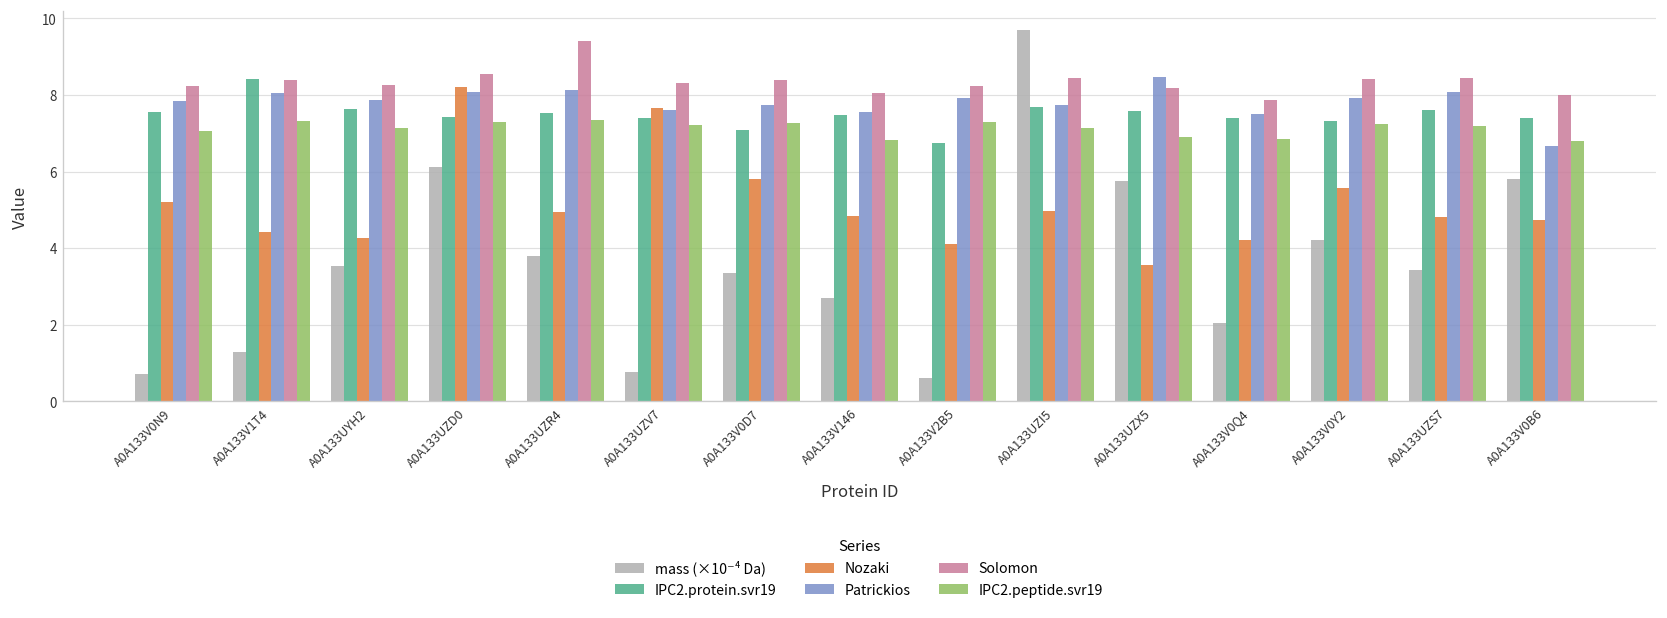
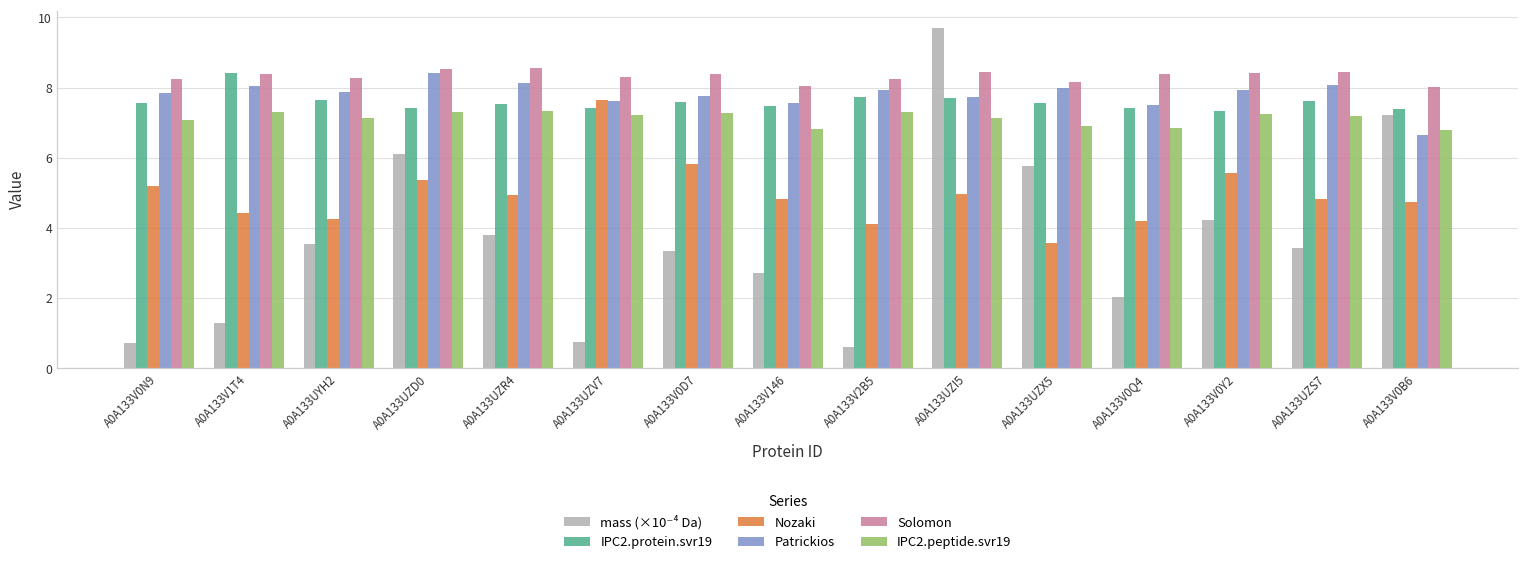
  {
    "mass (×10⁻⁴ Da)": {
      "A0A133V0N9": 0.7,
      "A0A133V1T4": 1.3,
      "A0A133UYH2": 3.5,
      "A0A133UZD0": 6.1,
      "A0A133UZR4": 3.8,
      "A0A133UZV7": 0.8,
      "A0A133V0D7": 3.4,
      "A0A133V146": 2.7,
      "A0A133V2B5": 0.6,
      "A0A133UZI5": 9.7,
      "A0A133UZX5": 5.8,
      "A0A133V0Q4": 2.0,
      "A0A133V0Y2": 4.2,
      "A0A133UZS7": 3.4,
-     "A0A133V0B6": 5.8
+     "A0A133V0B6": 7.2
    },
    "IPC2.protein.svr19": {
      "A0A133V0N9": 7.6,
      "A0A133V1T4": 8.4,
      "A0A133UYH2": 7.6,
      "A0A133UZD0": 7.4,
      "A0A133UZR4": 7.5,
      "A0A133UZV7": 7.4,
-     "A0A133V0D7": 7.1,
+     "A0A133V0D7": 7.6,
      "A0A133V146": 7.5,
-     "A0A133V2B5": 6.8,
+     "A0A133V2B5": 7.7,
      "A0A133UZI5": 7.7,
      "A0A133UZX5": 7.6,
      "A0A133V0Q4": 7.4,
      "A0A133V0Y2": 7.3,
      "A0A133UZS7": 7.6,
      "A0A133V0B6": 7.4
    },
    "Nozaki": {
      "A0A133V0N9": 5.2,
      "A0A133V1T4": 4.4,
      "A0A133UYH2": 4.3,
-     "A0A133UZD0": 8.2,
+     "A0A133UZD0": 5.4,
      "A0A133UZR4": 4.9,
      "A0A133UZV7": 7.7,
      "A0A133V0D7": 5.8,
      "A0A133V146": 4.8,
      "A0A133V2B5": 4.1,
      "A0A133UZI5": 5.0,
      "A0A133UZX5": 3.6,
      "A0A133V0Q4": 4.2,
      "A0A133V0Y2": 5.6,
      "A0A133UZS7": 4.8,
      "A0A133V0B6": 4.7
    },
    "Patrickios": {
      "A0A133V0N9": 7.8,
      "A0A133V1T4": 8.0,
      "A0A133UYH2": 7.9,
-     "A0A133UZD0": 8.1,
+     "A0A133UZD0": 8.4,
      "A0A133UZR4": 8.1,
      "A0A133UZV7": 7.6,
      "A0A133V0D7": 7.7,
      "A0A133V146": 7.6,
      "A0A133V2B5": 7.9,
      "A0A133UZI5": 7.7,
-     "A0A133UZX5": 8.5,
+     "A0A133UZX5": 8.0,
      "A0A133V0Q4": 7.5,
      "A0A133V0Y2": 7.9,
      "A0A133UZS7": 8.1,
      "A0A133V0B6": 6.7
    },
    "Solomon": {
      "A0A133V0N9": 8.2,
      "A0A133V1T4": 8.4,
      "A0A133UYH2": 8.3,
      "A0A133UZD0": 8.5,
-     "A0A133UZR4": 9.4,
+     "A0A133UZR4": 8.6,
      "A0A133UZV7": 8.3,
      "A0A133V0D7": 8.4,
      "A0A133V146": 8.1,
      "A0A133V2B5": 8.2,
      "A0A133UZI5": 8.4,
      "A0A133UZX5": 8.2,
-     "A0A133V0Q4": 7.9,
+     "A0A133V0Q4": 8.4,
      "A0A133V0Y2": 8.4,
      "A0A133UZS7": 8.4,
      "A0A133V0B6": 8.0
    },
    "IPC2.peptide.svr19": {
      "A0A133V0N9": 7.1,
      "A0A133V1T4": 7.3,
      "A0A133UYH2": 7.1,
      "A0A133UZD0": 7.3,
      "A0A133UZR4": 7.3,
      "A0A133UZV7": 7.2,
      "A0A133V0D7": 7.3,
      "A0A133V146": 6.8,
      "A0A133V2B5": 7.3,
      "A0A133UZI5": 7.1,
      "A0A133UZX5": 6.9,
      "A0A133V0Q4": 6.9,
      "A0A133V0Y2": 7.2,
      "A0A133UZS7": 7.2,
      "A0A133V0B6": 6.8
    }
  }
